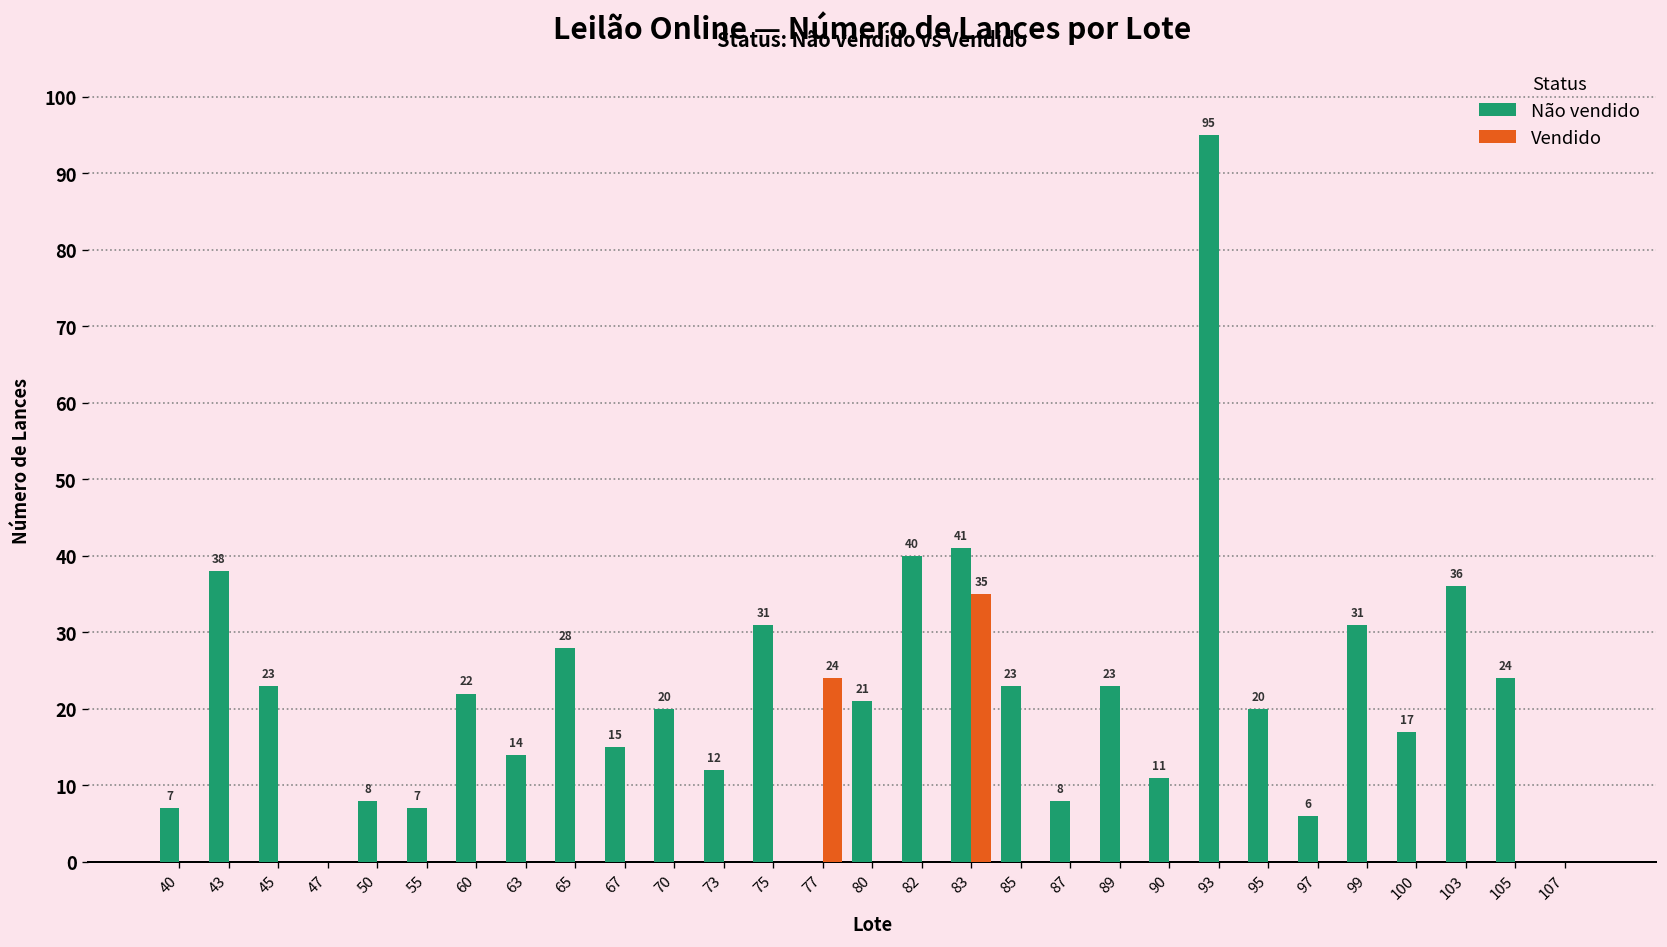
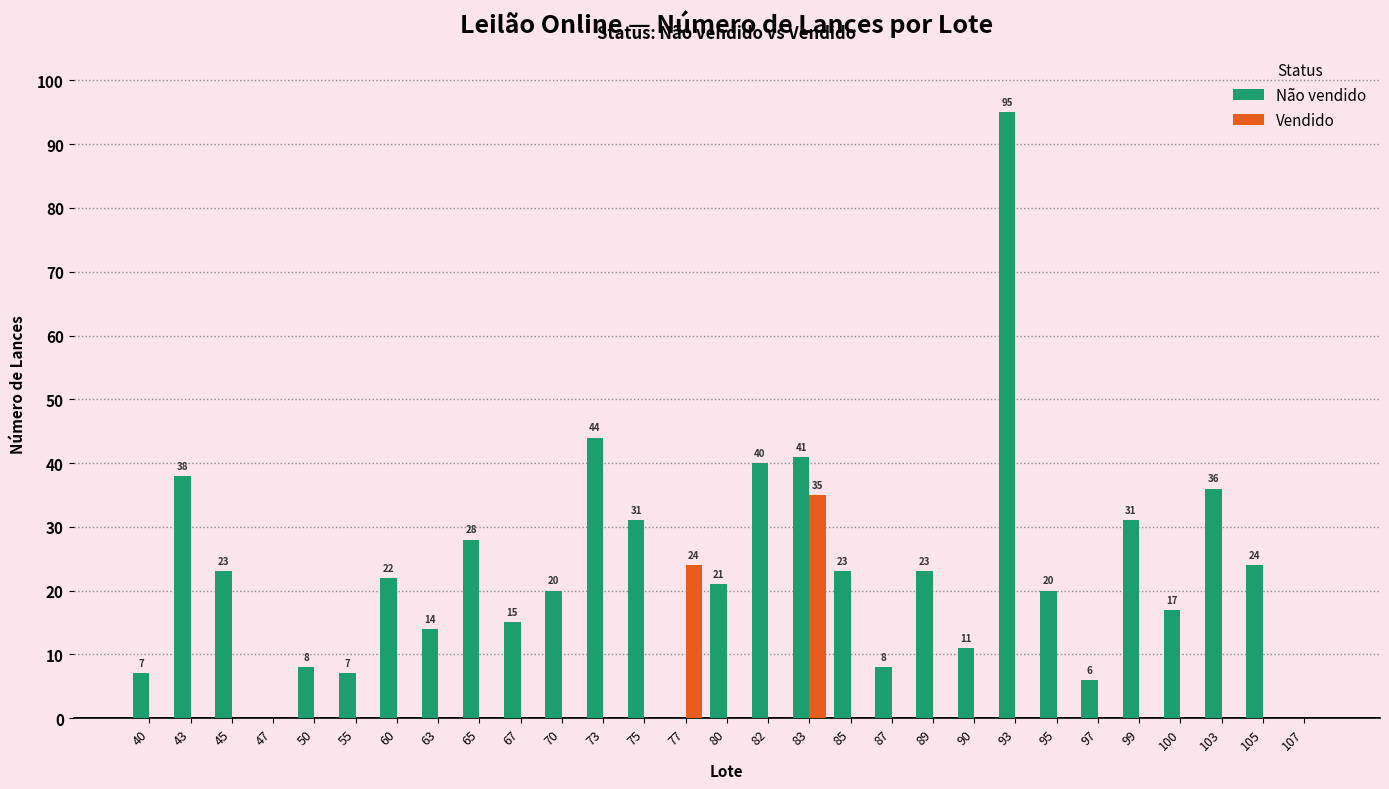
  {
    "Não vendido": {
      "40": 7,
      "43": 38,
      "45": 23,
      "50": 8,
      "55": 7,
      "60": 22,
      "63": 14,
      "65": 28,
      "67": 15,
      "70": 20,
-     "73": 12,
+     "73": 44,
      "75": 31,
      "80": 21,
      "82": 40,
      "83": 41,
      "85": 23,
      "87": 8,
      "89": 23,
      "90": 11,
      "93": 95,
      "95": 20,
      "97": 6,
      "99": 31,
      "100": 17,
      "103": 36,
      "105": 24
    },
    "Vendido": {
      "77": 24,
      "83": 35
    }
  }
